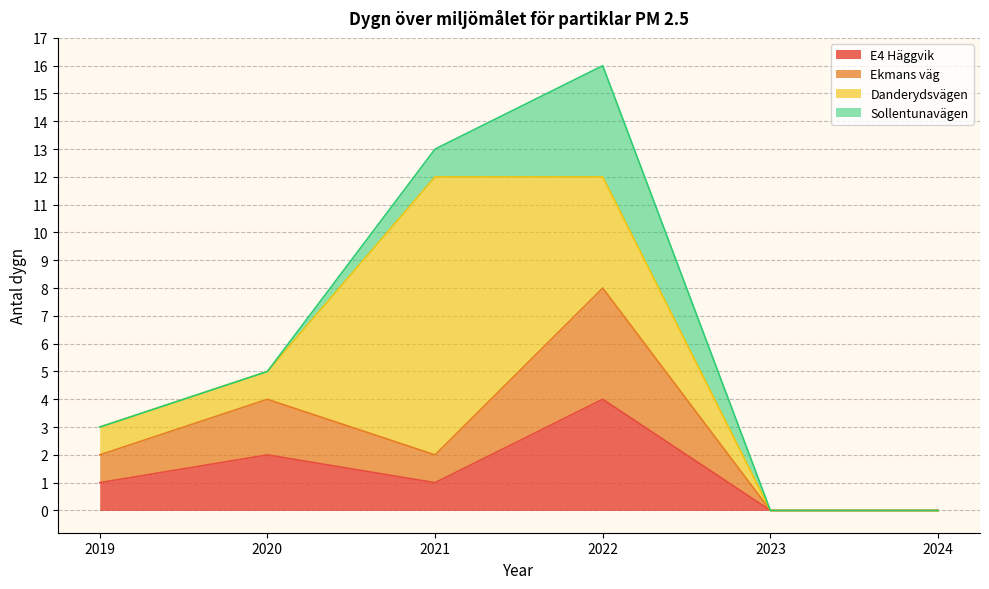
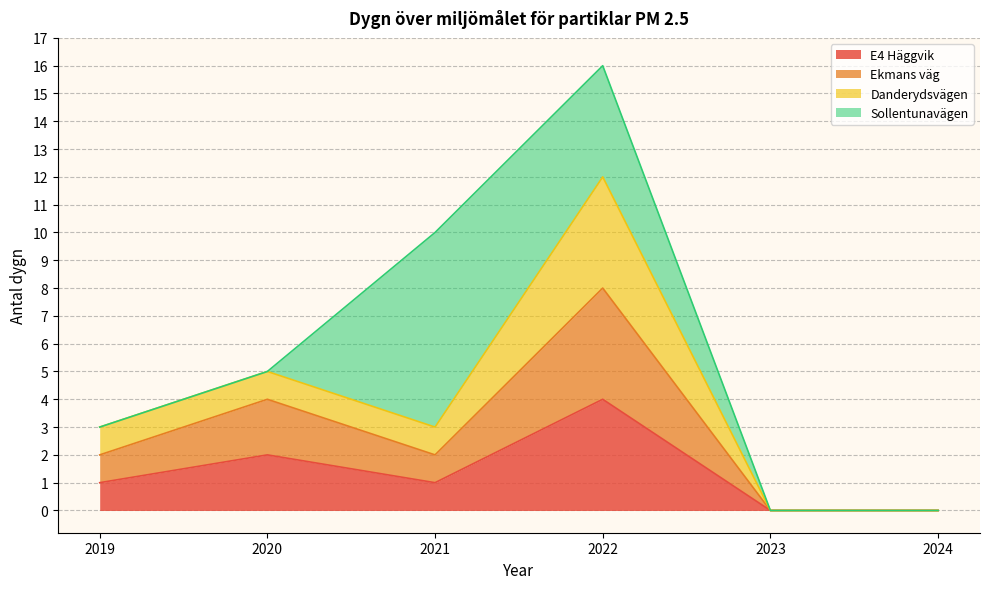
  {
    "Danderydsvägen": {
-     "2021": 10,
+     "2021": 1,
      "2022": 4
    },
    "Sollentunavägen": {
-     "2021": 1,
+     "2021": 7,
      "2022": 4
    }
  }
